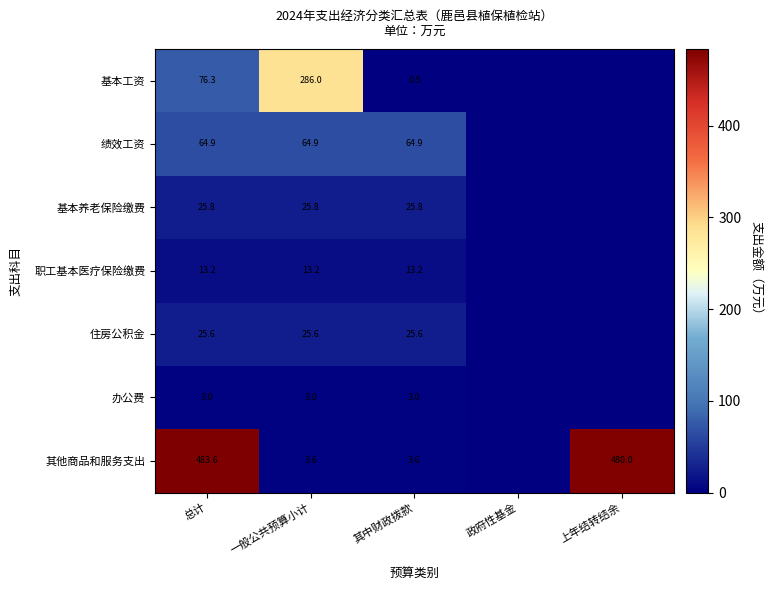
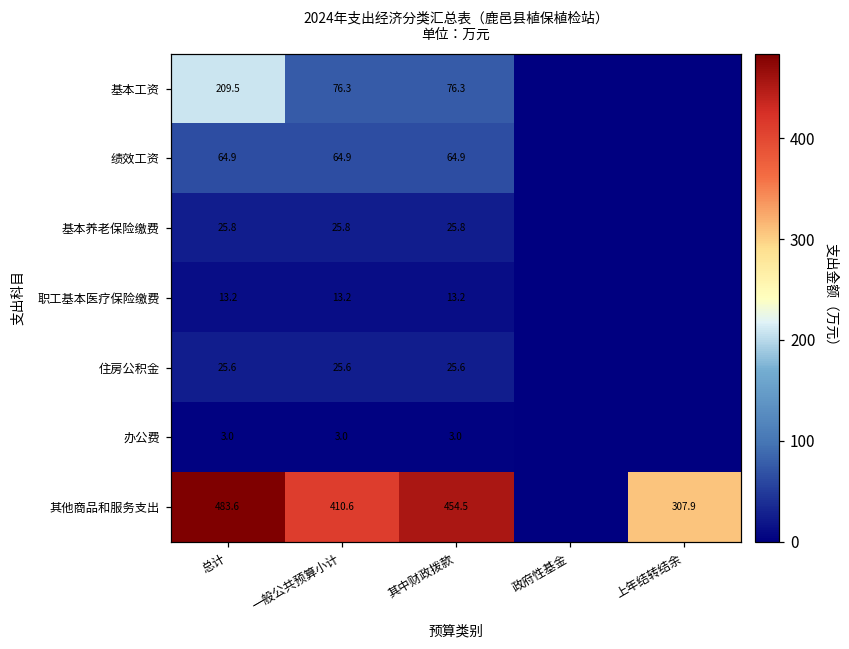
  {
    "基本工资": {
-     "总计": 76.3,
-     "一般公共预算小计": 286.0,
-     "其中财政拨款": 0.5
+     "总计": 209.5,
+     "一般公共预算小计": 76.3,
+     "其中财政拨款": 76.3
    },
    "绩效工资": {
      "总计": 64.9,
      "一般公共预算小计": 64.9,
      "其中财政拨款": 64.9
    },
    "基本养老保险缴费": {
      "总计": 25.8,
      "一般公共预算小计": 25.8,
      "其中财政拨款": 25.8
    },
    "职工基本医疗保险缴费": {
      "总计": 13.2,
      "一般公共预算小计": 13.2,
      "其中财政拨款": 13.2
    },
    "住房公积金": {
      "总计": 25.6,
      "一般公共预算小计": 25.6,
      "其中财政拨款": 25.6
    },
    "办公费": {
      "总计": 3.0,
      "一般公共预算小计": 3.0,
      "其中财政拨款": 3.0
    },
    "其他商品和服务支出": {
      "总计": 483.6,
-     "一般公共预算小计": 3.6,
-     "其中财政拨款": 3.6,
-     "上年结转结余": 480.0
+     "一般公共预算小计": 410.6,
+     "其中财政拨款": 454.5,
+     "上年结转结余": 307.9
    }
  }
